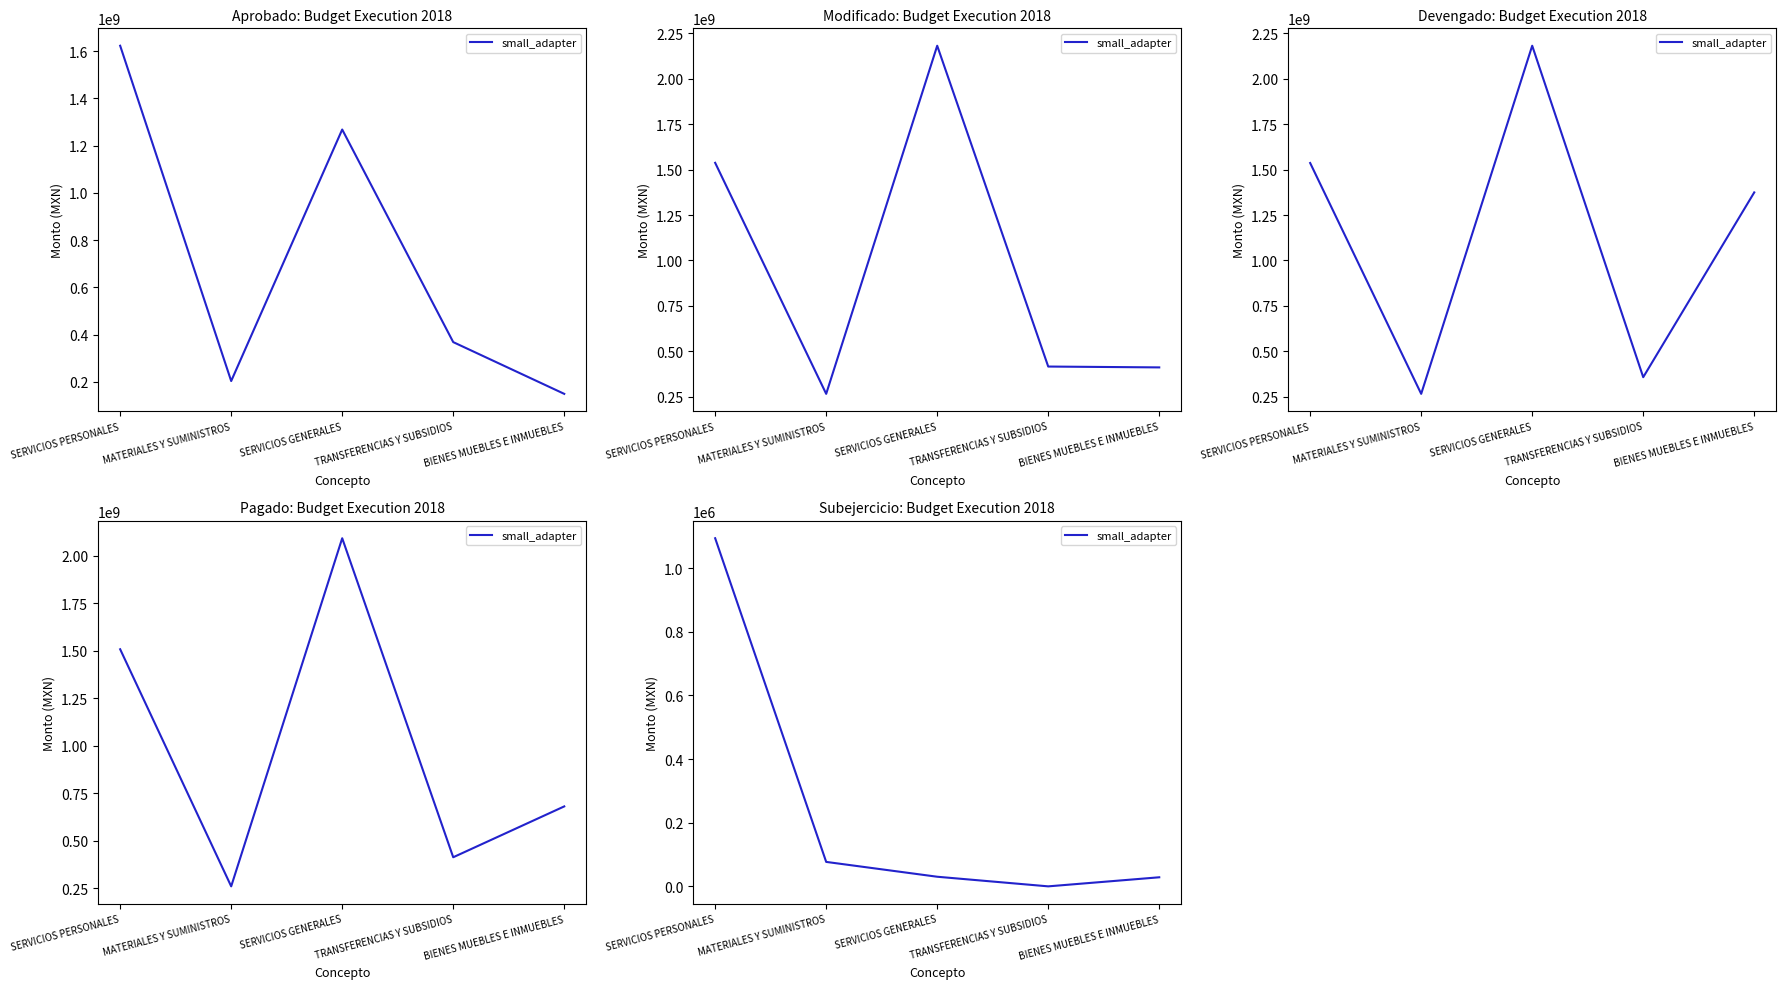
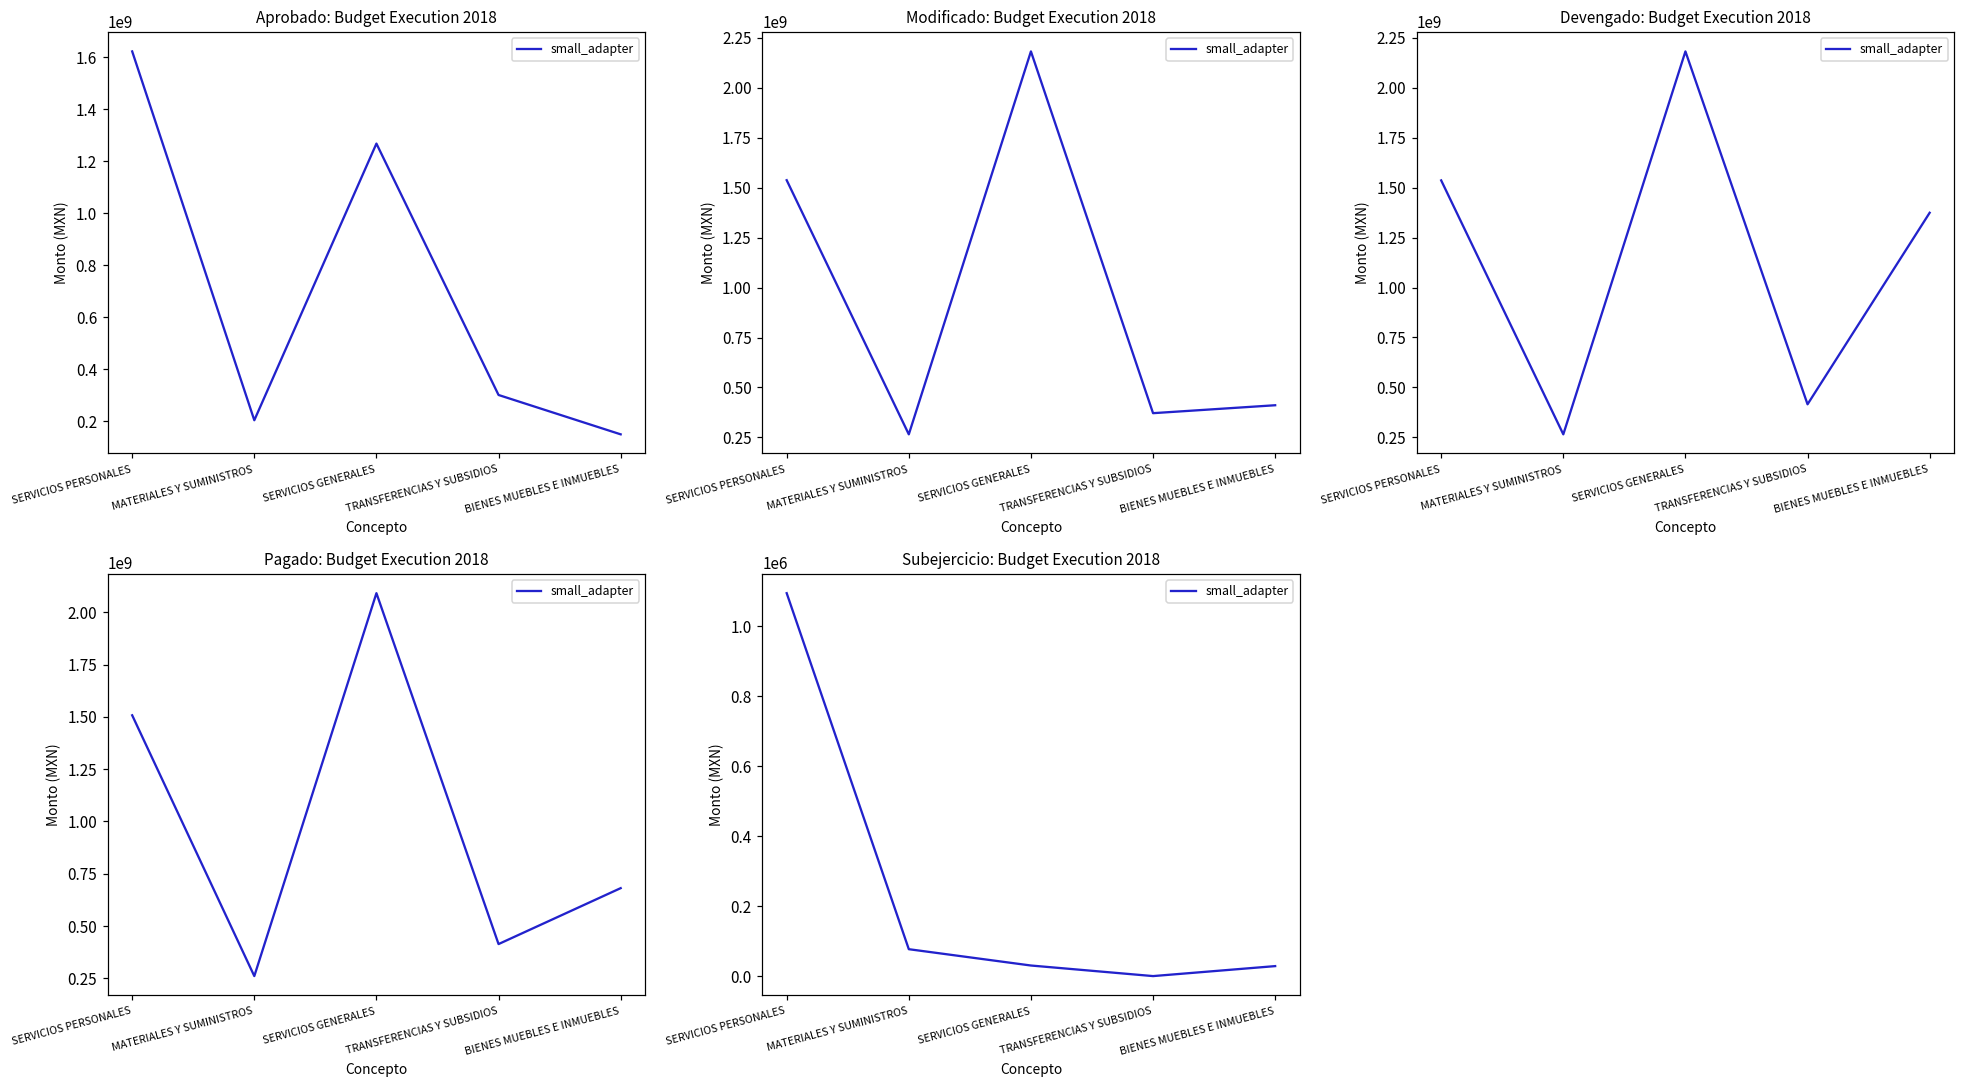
  {
    "Aprobado: Budget Execution 2018": {
      "SERVICIOS PERSONALES": 1620000000,
      "MATERIALES Y SUMINISTROS": 200000000,
      "SERVICIOS GENERALES": 1270000000,
-     "TRANSFERENCIAS Y SUBSIDIOS": 370000000,
+     "TRANSFERENCIAS Y SUBSIDIOS": 300000000,
      "BIENES MUEBLES E INMUEBLES": 150000000
    },
    "Modificado: Budget Execution 2018": {
      "SERVICIOS PERSONALES": 1540000000,
      "MATERIALES Y SUMINISTROS": 270000000,
      "SERVICIOS GENERALES": 2180000000,
-     "TRANSFERENCIAS Y SUBSIDIOS": 420000000,
+     "TRANSFERENCIAS Y SUBSIDIOS": 370000000,
      "BIENES MUEBLES E INMUEBLES": 410000000
    },
    "Devengado: Budget Execution 2018": {
      "SERVICIOS PERSONALES": 1540000000,
      "MATERIALES Y SUMINISTROS": 270000000,
      "SERVICIOS GENERALES": 2180000000,
-     "TRANSFERENCIAS Y SUBSIDIOS": 360000000,
+     "TRANSFERENCIAS Y SUBSIDIOS": 420000000,
      "BIENES MUEBLES E INMUEBLES": 1370000000
    },
    "Pagado: Budget Execution 2018": {
      "SERVICIOS PERSONALES": 1510000000,
      "MATERIALES Y SUMINISTROS": 260000000,
      "SERVICIOS GENERALES": 2090000000,
      "TRANSFERENCIAS Y SUBSIDIOS": 410000000,
      "BIENES MUEBLES E INMUEBLES": 680000000
    },
    "Subejercicio: Budget Execution 2018": {
      "SERVICIOS PERSONALES": 1090000,
      "MATERIALES Y SUMINISTROS": 80000,
      "SERVICIOS GENERALES": 30000,
      "TRANSFERENCIAS Y SUBSIDIOS": 0,
      "BIENES MUEBLES E INMUEBLES": 30000
    }
  }
